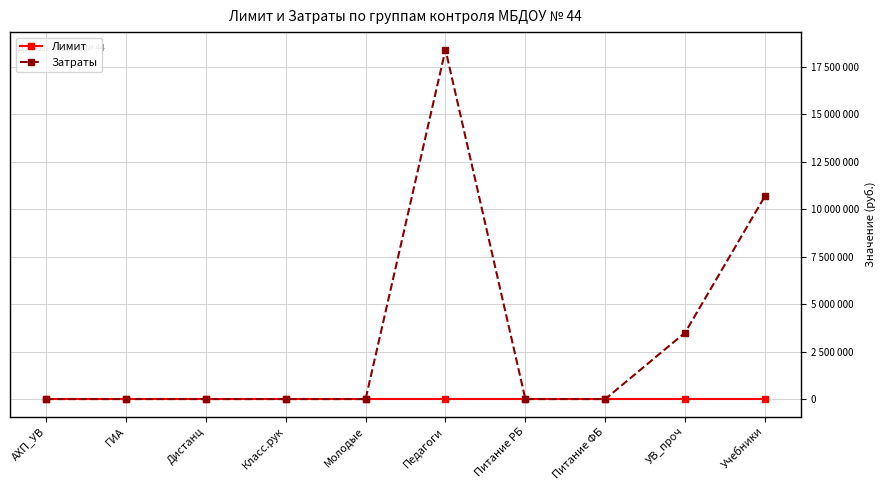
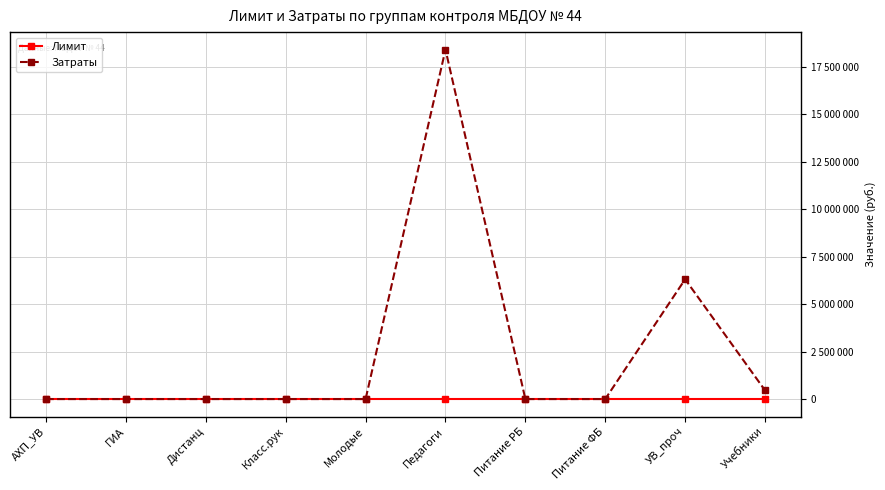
  {
    "Лимит": {
      "Педагоги": 0,
      "УВ_проч": 0,
      "Учебники": 0
    },
    "Затраты": {
      "Педагоги": 18400000,
-     "УВ_проч": 3500000,
-     "Учебники": 10700000
+     "УВ_проч": 6300000,
+     "Учебники": 500000
    }
  }
